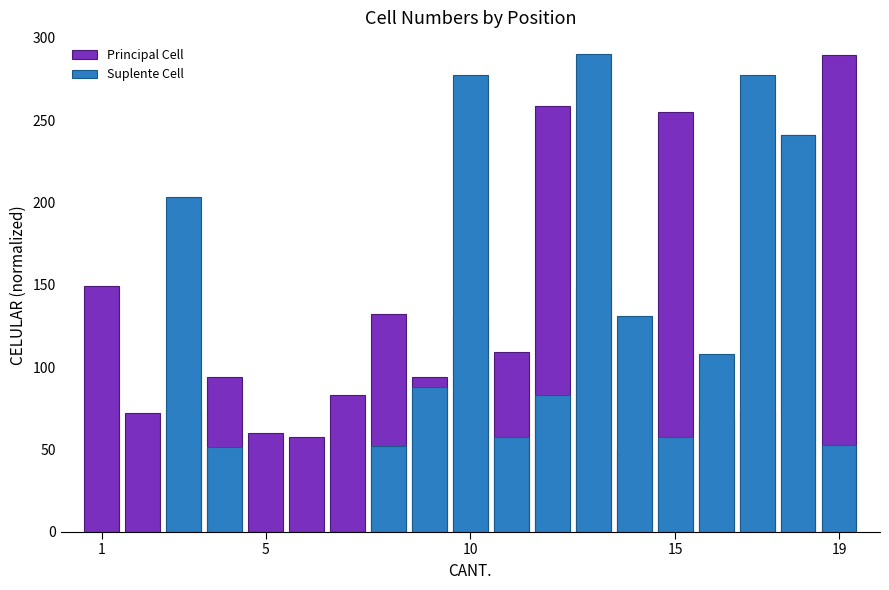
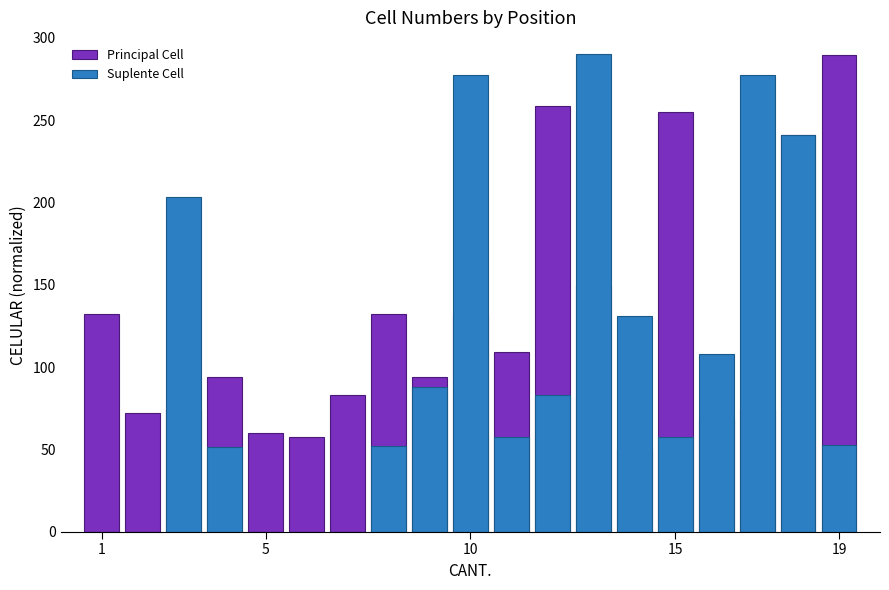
  {
    "Principal Cell": {
-     "1": 149,
+     "1": 132,
      "5": 60,
      "15": 255,
      "19": 289
    },
    "Suplente Cell": {
      "1": 0,
      "5": 0,
      "10": 278
    }
  }
